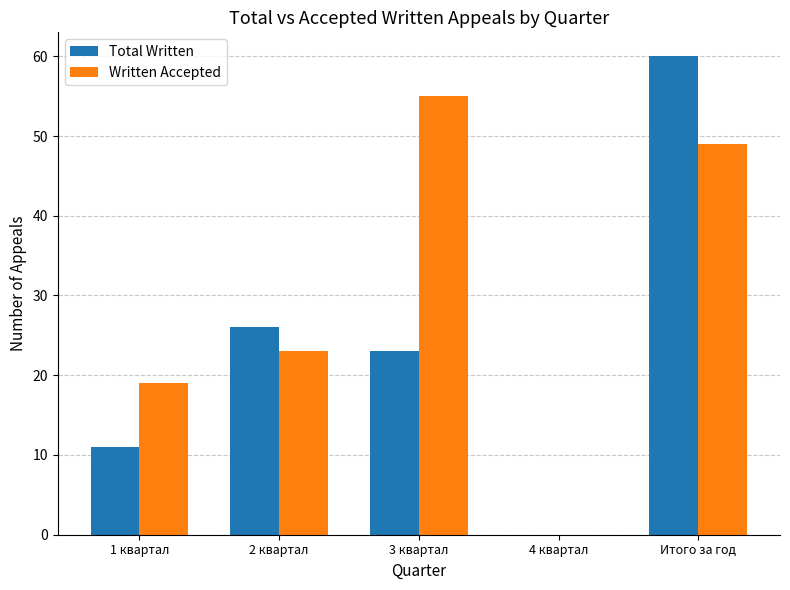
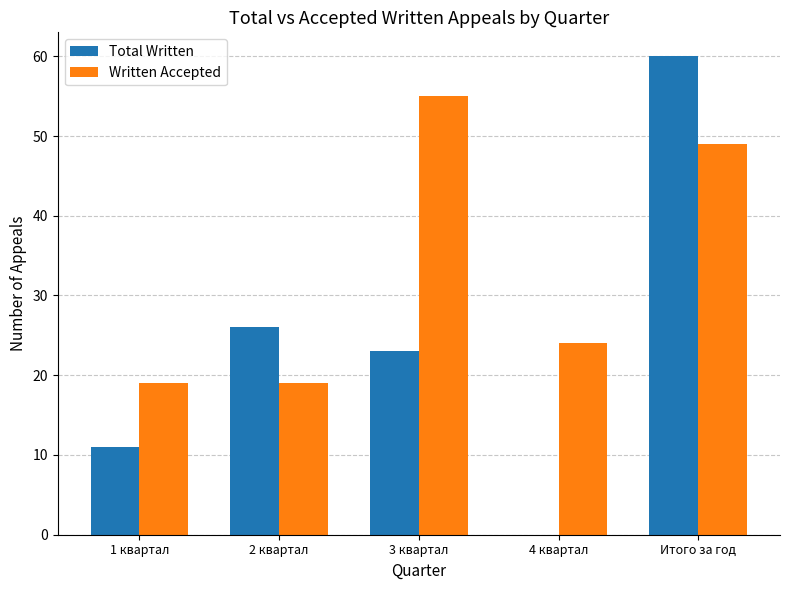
  {
    "Total Written": {
      "1 квартал": 11,
      "2 квартал": 26,
      "3 квартал": 23,
      "4 квартал": 0,
      "Итого за год": 60
    },
    "Written Accepted": {
      "1 квартал": 19,
-     "2 квартал": 23,
+     "2 квартал": 19,
      "3 квартал": 55,
-     "4 квартал": 0,
+     "4 квартал": 24,
      "Итого за год": 49
    }
  }
